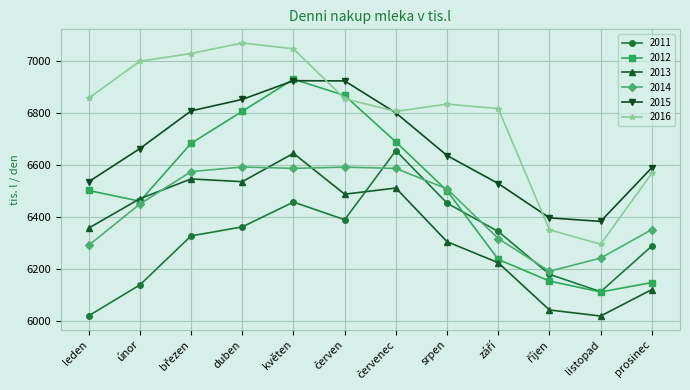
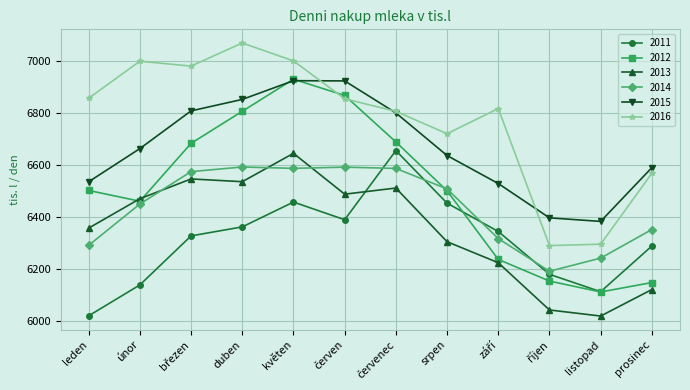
  {
    "2016": {
      "leden": 6860,
      "únor": 7000,
-     "březen": 7030,
+     "březen": 6980,
      "duben": 7070,
-     "květen": 7050,
+     "květen": 7000,
      "červen": 6860,
-     "srpen": 6830,
+     "srpen": 6720,
      "září": 6820,
-     "říjen": 6350,
+     "říjen": 6290,
      "listopad": 6300,
      "prosinec": 6570
    }
  }
